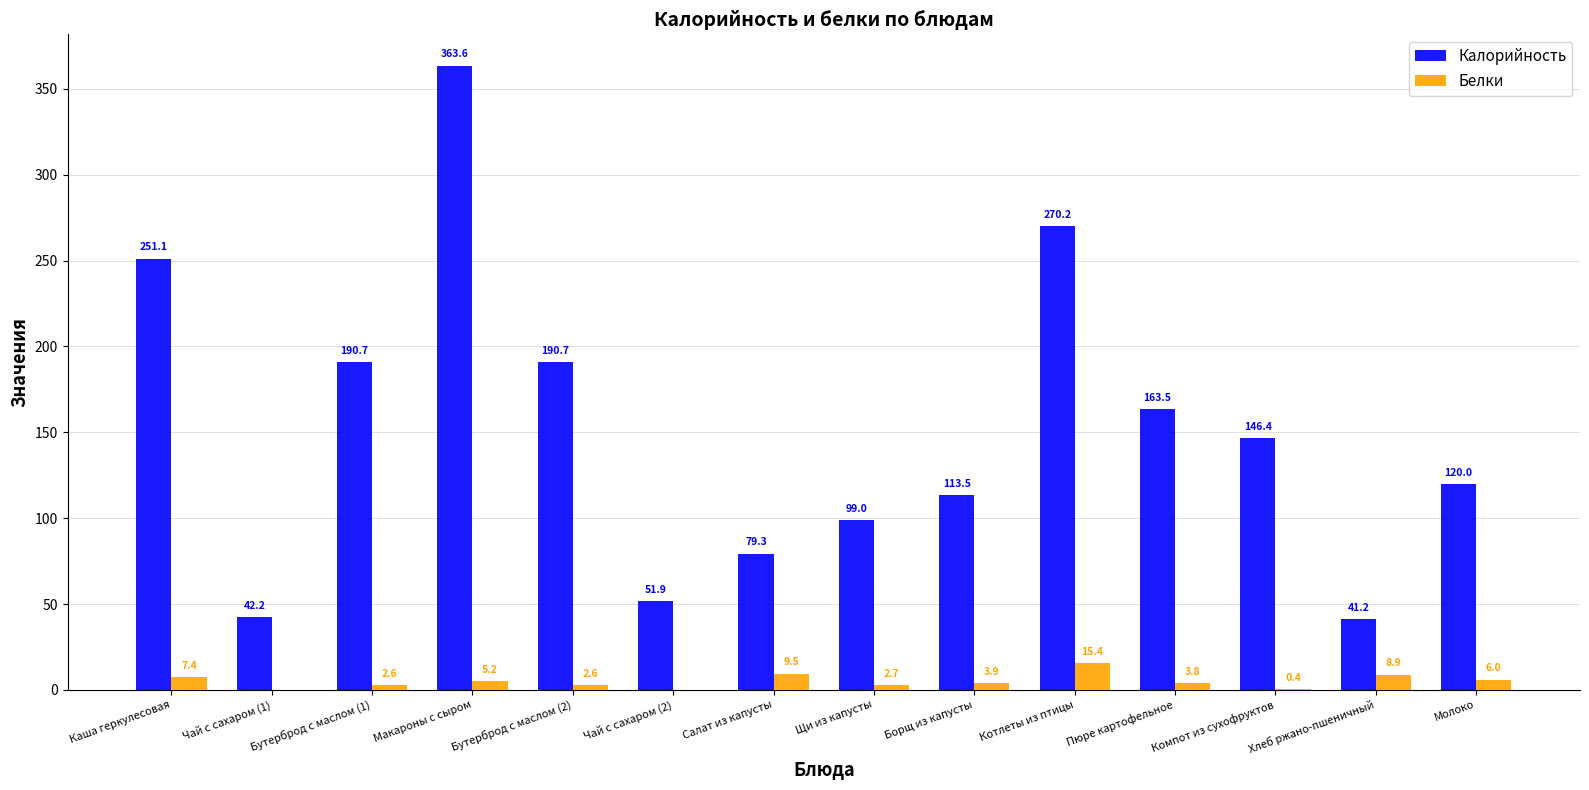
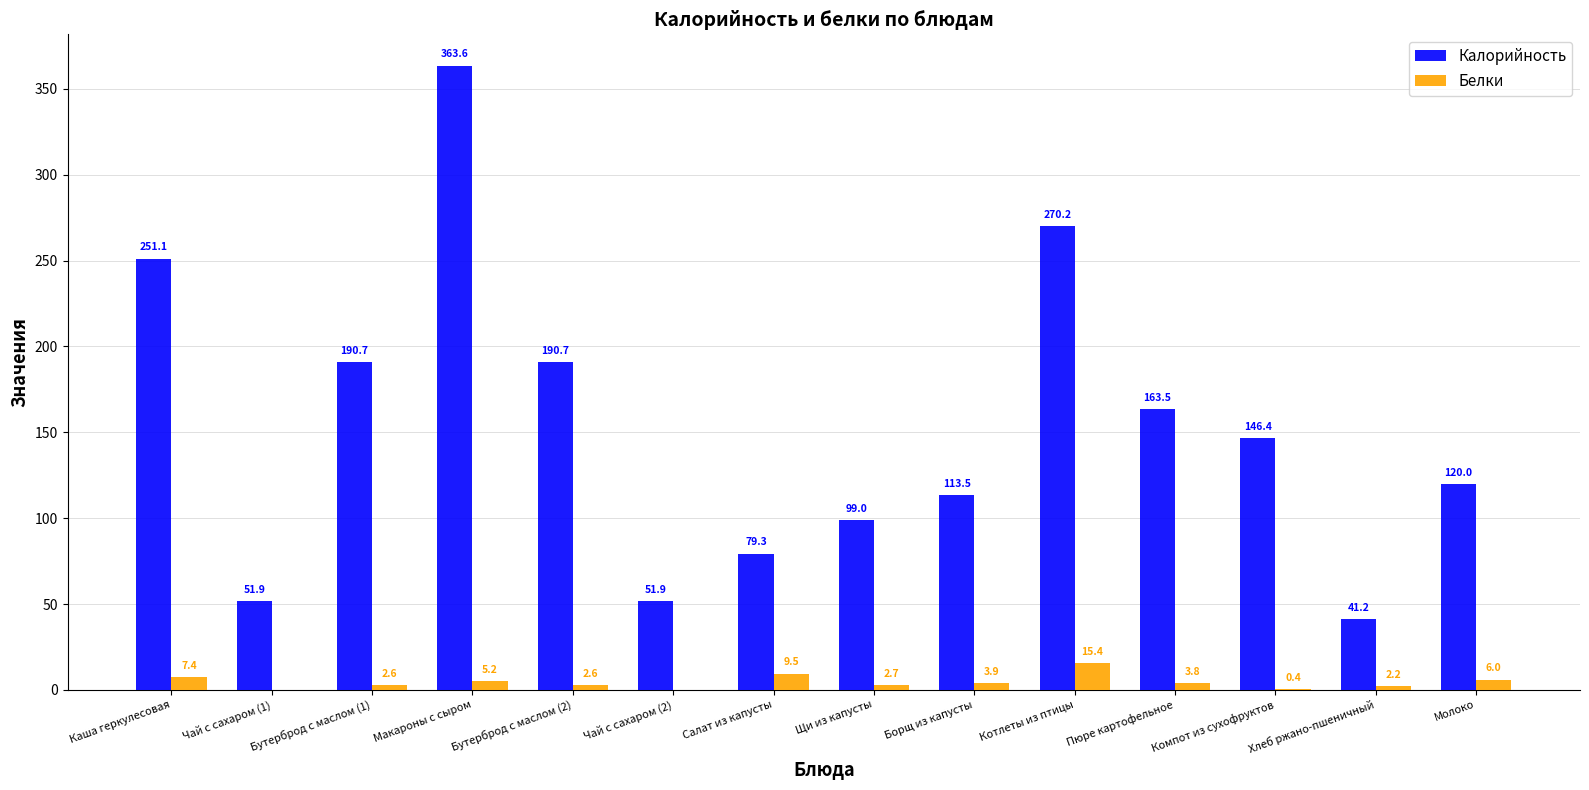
  {
    "Калорийность": {
      "Каша геркулесовая": 251.1,
-     "Чай с сахаром (1)": 42.2,
+     "Чай с сахаром (1)": 51.9,
      "Бутерброд с маслом (1)": 190.7,
      "Макароны с сыром": 363.6,
      "Бутерброд с маслом (2)": 190.7,
      "Чай с сахаром (2)": 51.9,
      "Салат из капусты": 79.3,
      "Щи из капусты": 99.0,
      "Борщ из капусты": 113.5,
      "Котлеты из птицы": 270.2,
      "Пюре картофельное": 163.5,
      "Компот из сухофруктов": 146.4,
      "Хлеб ржано-пшеничный": 41.2,
      "Молоко": 120.0
    },
    "Белки": {
      "Каша геркулесовая": 7.4,
      "Бутерброд с маслом (1)": 2.6,
      "Макароны с сыром": 5.2,
      "Бутерброд с маслом (2)": 2.6,
      "Салат из капусты": 9.5,
      "Щи из капусты": 2.7,
      "Борщ из капусты": 3.9,
      "Котлеты из птицы": 15.4,
      "Пюре картофельное": 3.8,
      "Компот из сухофруктов": 0.4,
-     "Хлеб ржано-пшеничный": 8.9,
+     "Хлеб ржано-пшеничный": 2.2,
      "Молоко": 6.0
    }
  }
